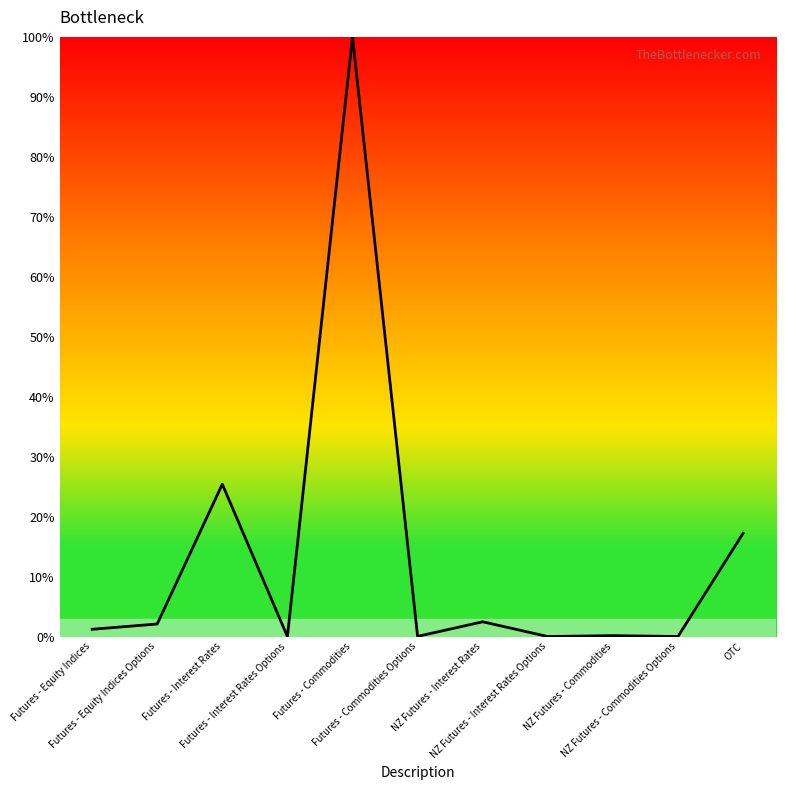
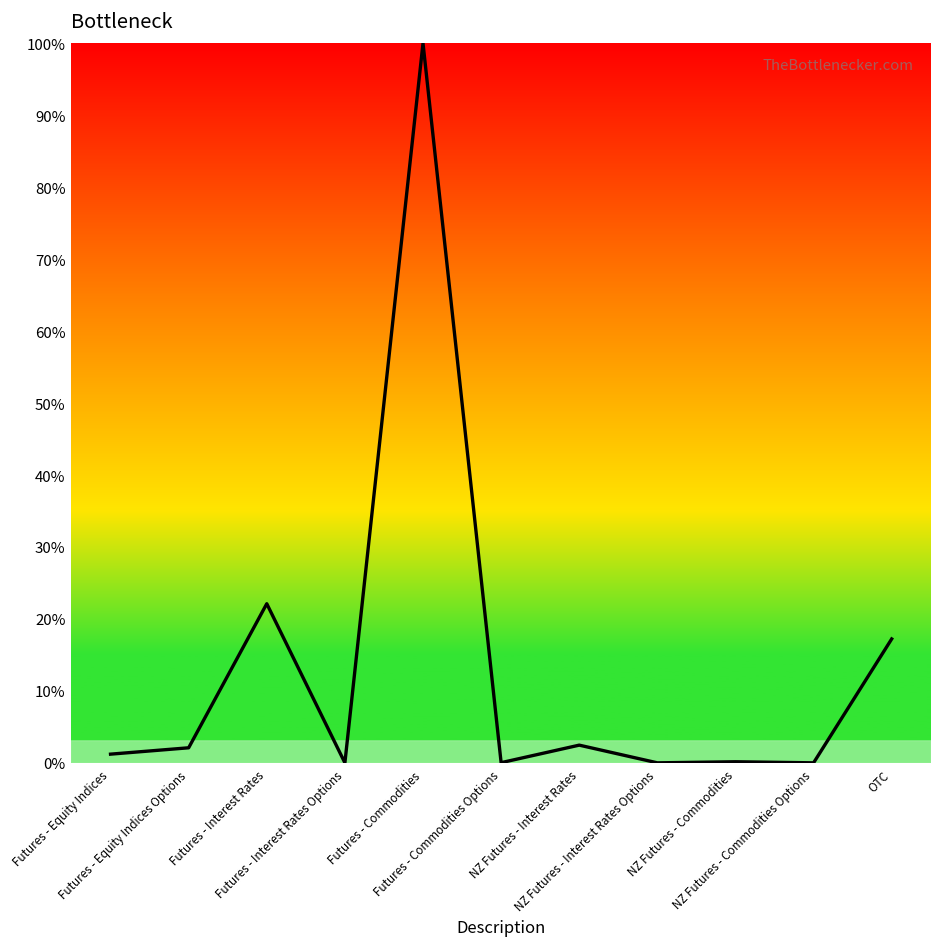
  {
-   "Futures - Interest Rates": "25%",
+   "Futures - Interest Rates": "22%",
    "Futures - Commodities": "100%",
    "OTC": "17%"
  }
